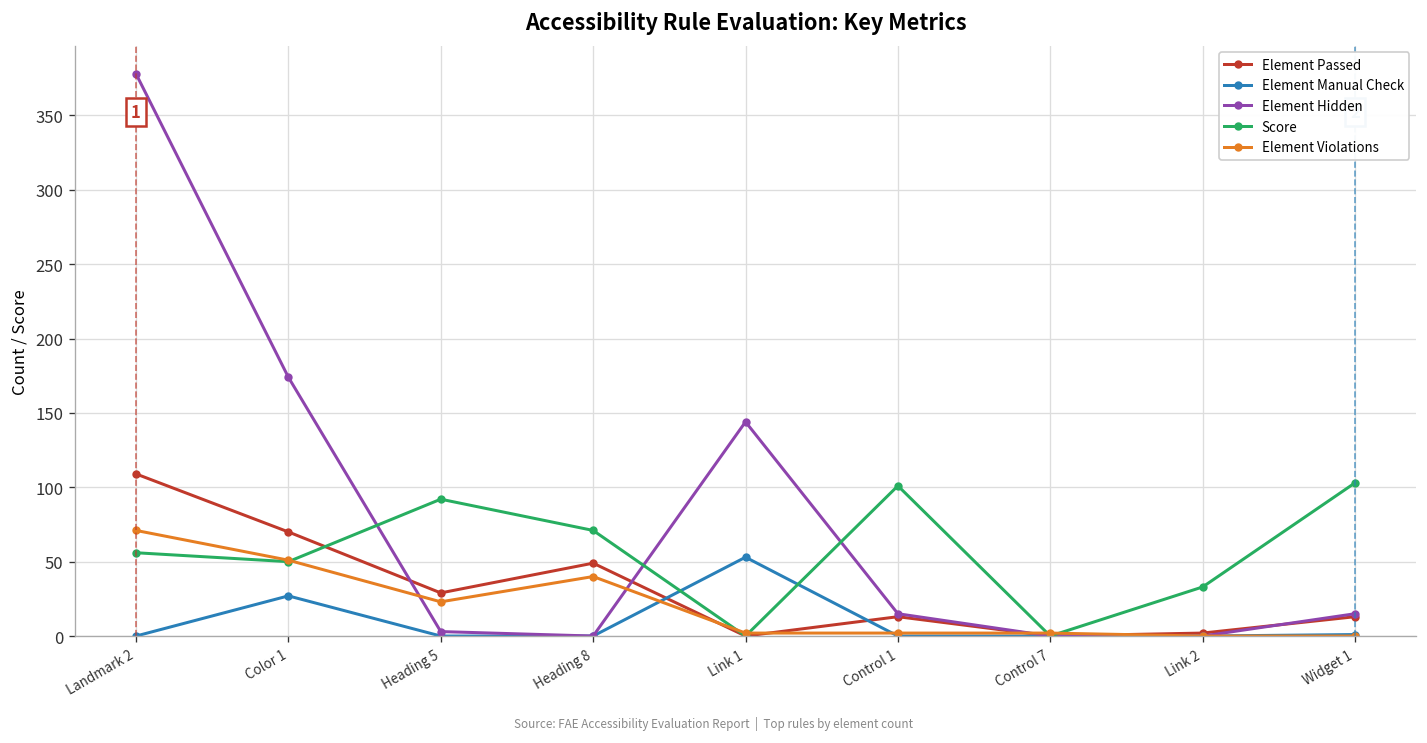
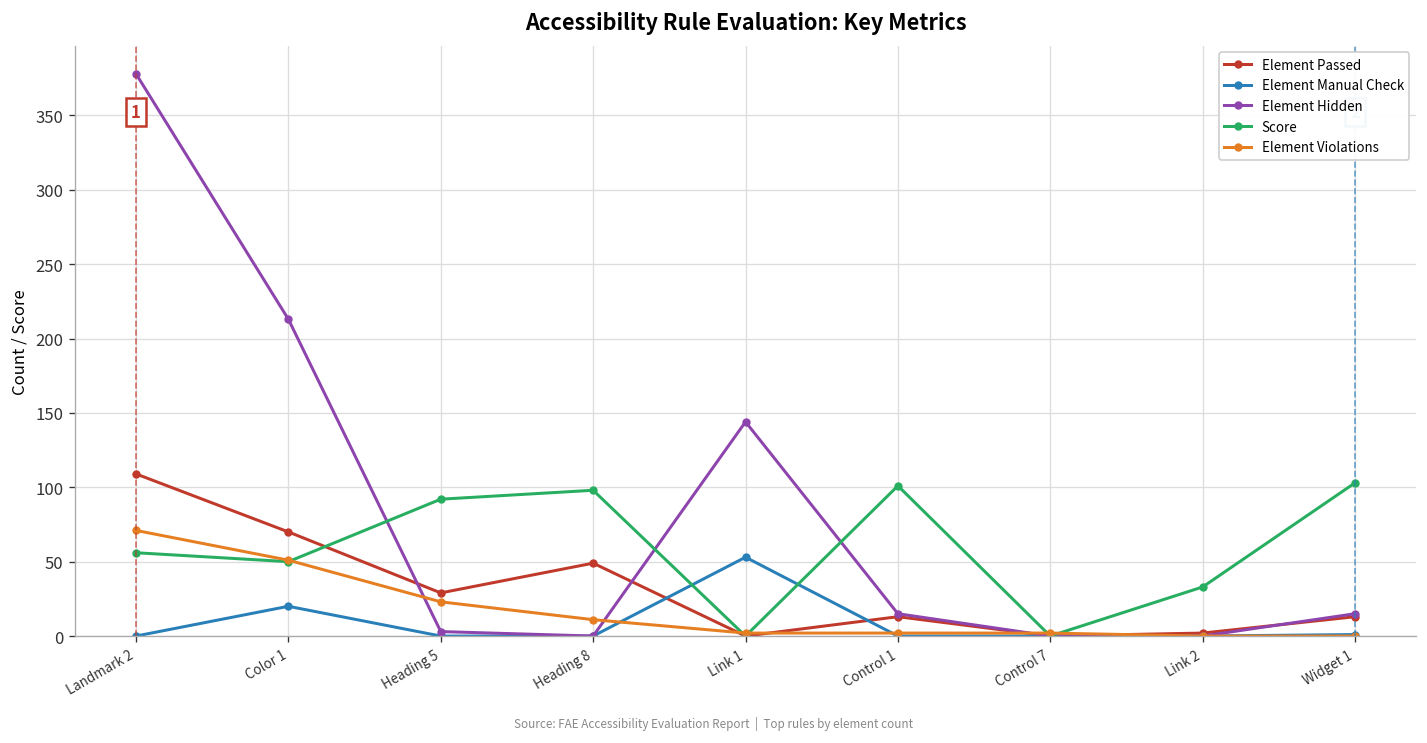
  {
    "Element Passed": {
      "Landmark 2": 109,
      "Color 1": 70,
      "Heading 5": 29,
      "Heading 8": 49
    },
    "Element Manual Check": {
      "Landmark 2": 0,
-     "Color 1": 27,
+     "Color 1": 20,
      "Heading 5": 0,
      "Link 1": 53
    },
    "Element Hidden": {
-     "Color 1": 174,
+     "Color 1": 213,
      "Heading 5": 3,
      "Link 1": 144
    },
    "Score": {
      "Landmark 2": 56,
      "Heading 5": 92,
-     "Heading 8": 71,
+     "Heading 8": 98,
      "Control 1": 101,
      "Link 2": 33,
      "Widget 1": 103
    },
    "Element Violations": {
      "Landmark 2": 71,
      "Heading 5": 23,
-     "Heading 8": 40
+     "Heading 8": 11
    }
  }
